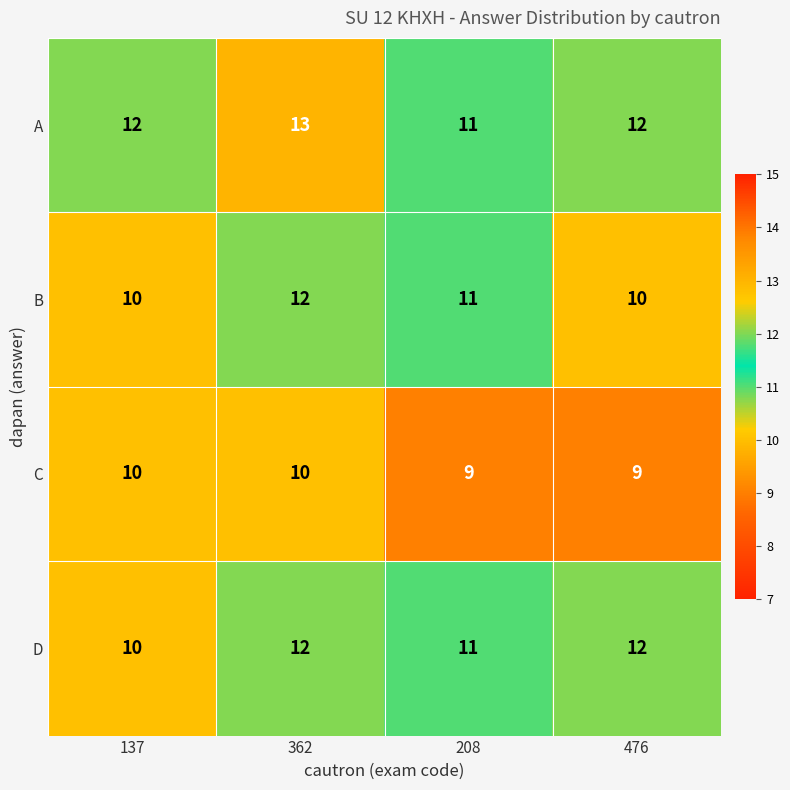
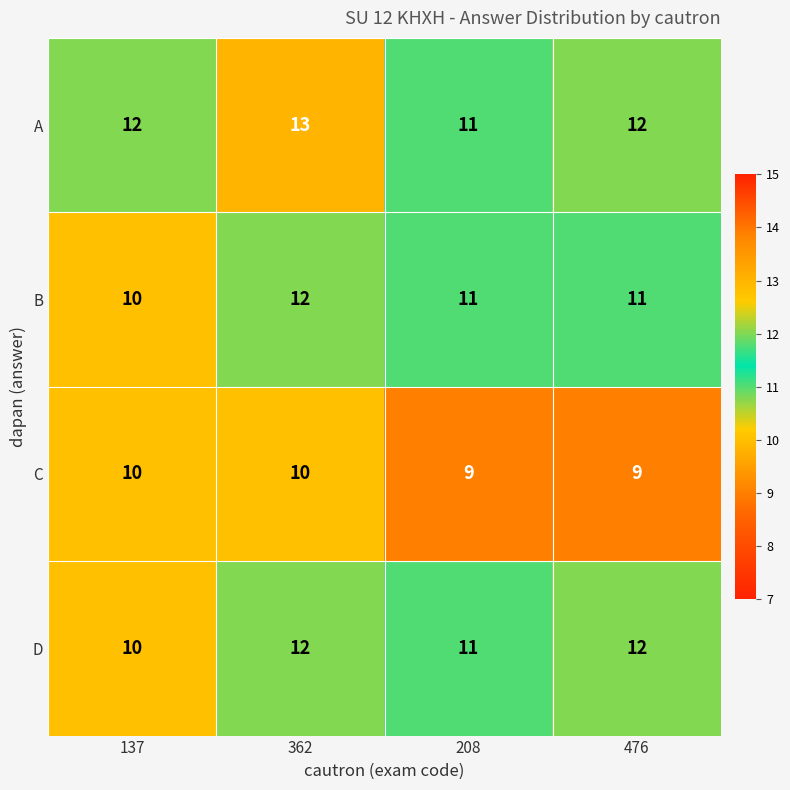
  {
    "A": {
      "137": 12,
      "362": 13,
      "208": 11,
      "476": 12
    },
    "B": {
      "137": 10,
      "362": 12,
      "208": 11,
-     "476": 10
+     "476": 11
    },
    "C": {
      "137": 10,
      "362": 10,
      "208": 9,
      "476": 9
    },
    "D": {
      "137": 10,
      "362": 12,
      "208": 11,
      "476": 12
    }
  }
